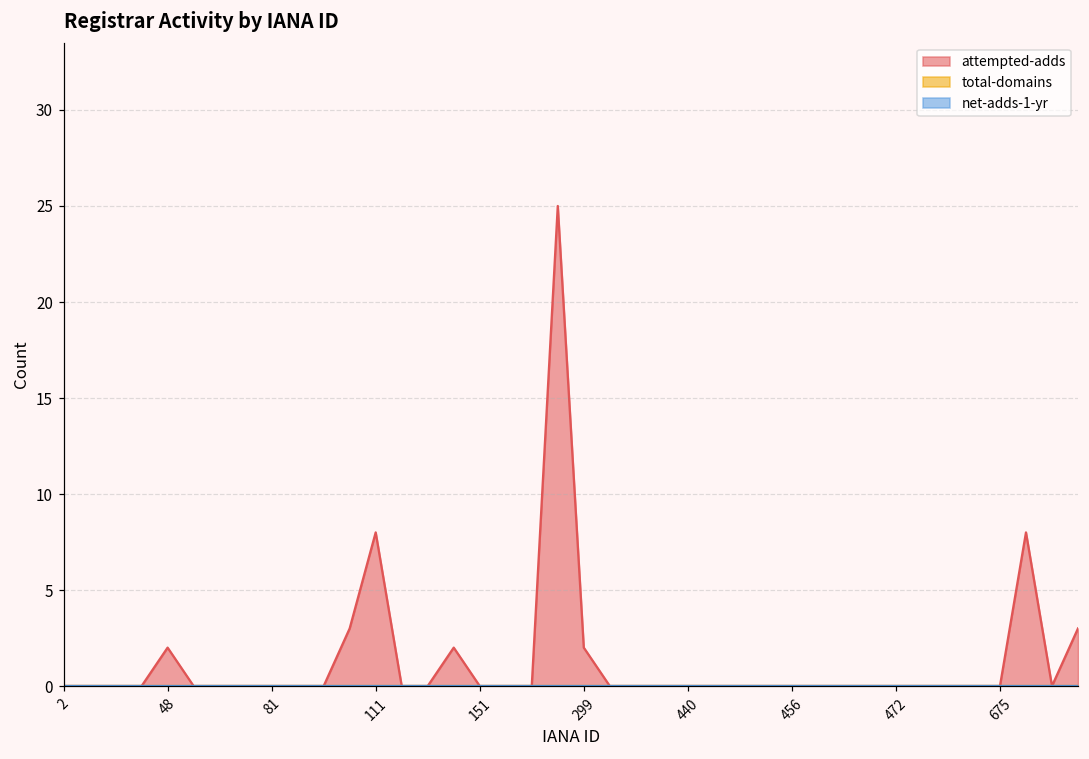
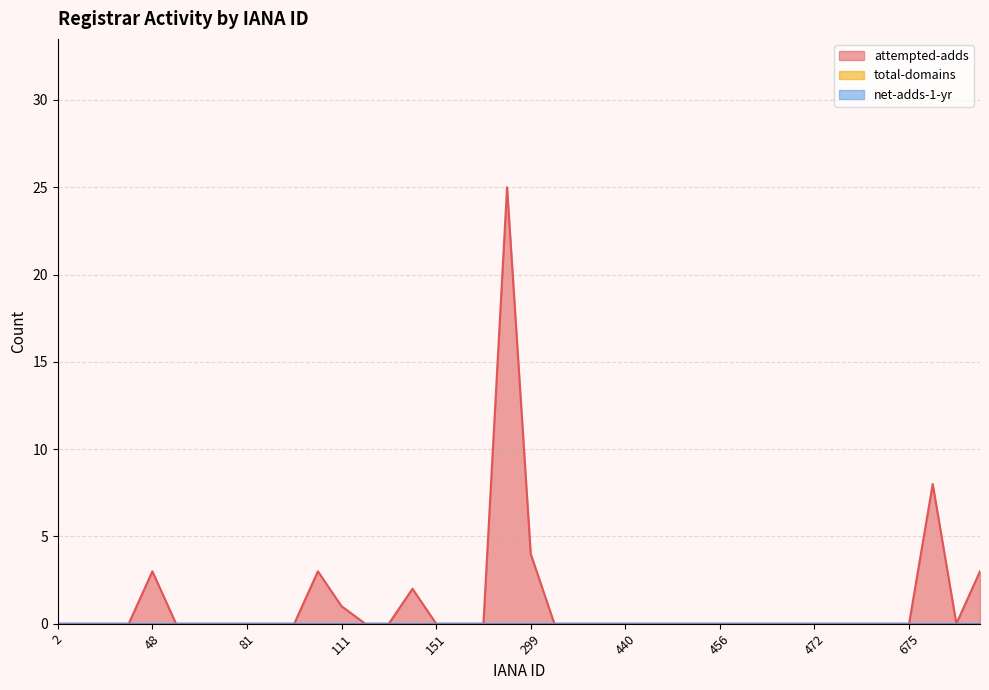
  {
    "attempted-adds": {
-     "48": 2,
-     "111": 8,
-     "299": 2
+     "48": 3,
+     "111": 1,
+     "299": 4
    },
    "net-adds-1-yr": {
      "48": 0,
      "111": 0,
      "299": 0
    }
  }
